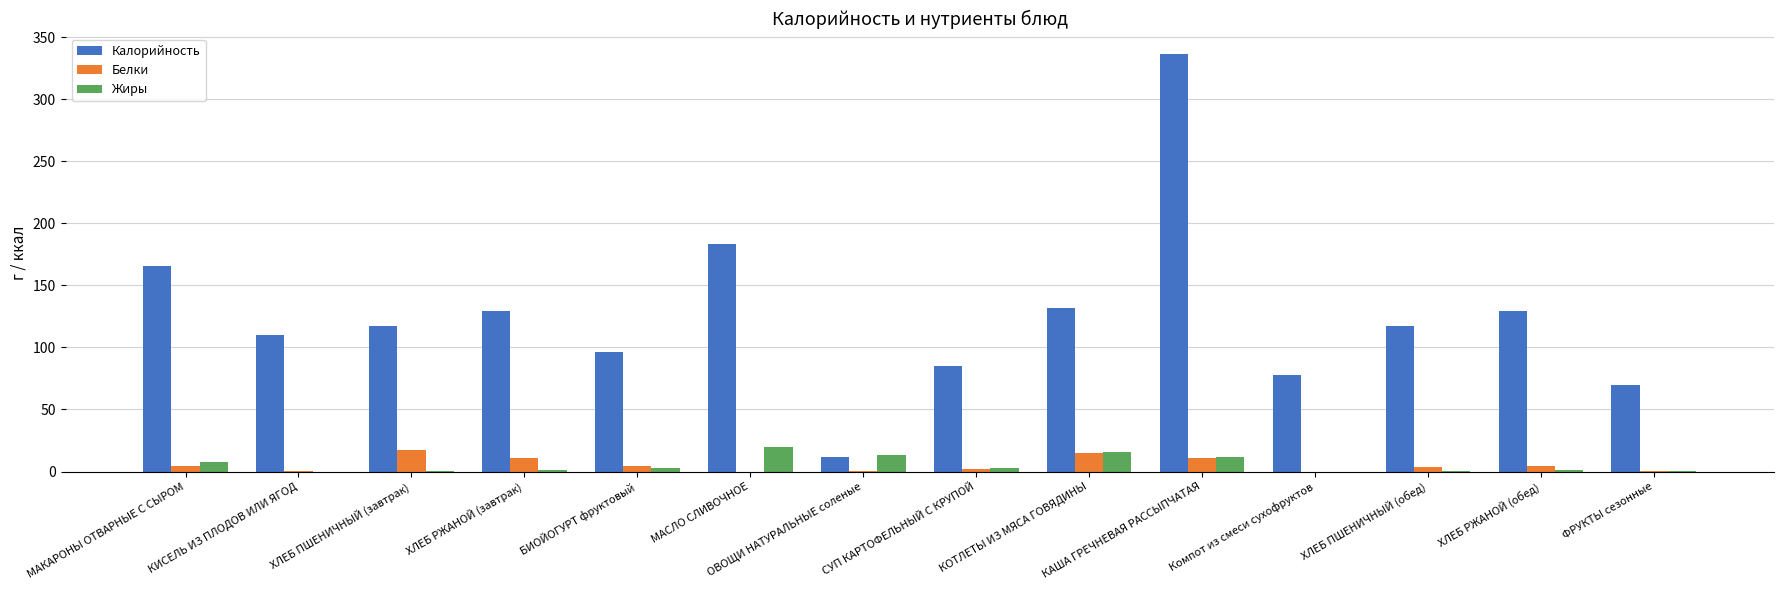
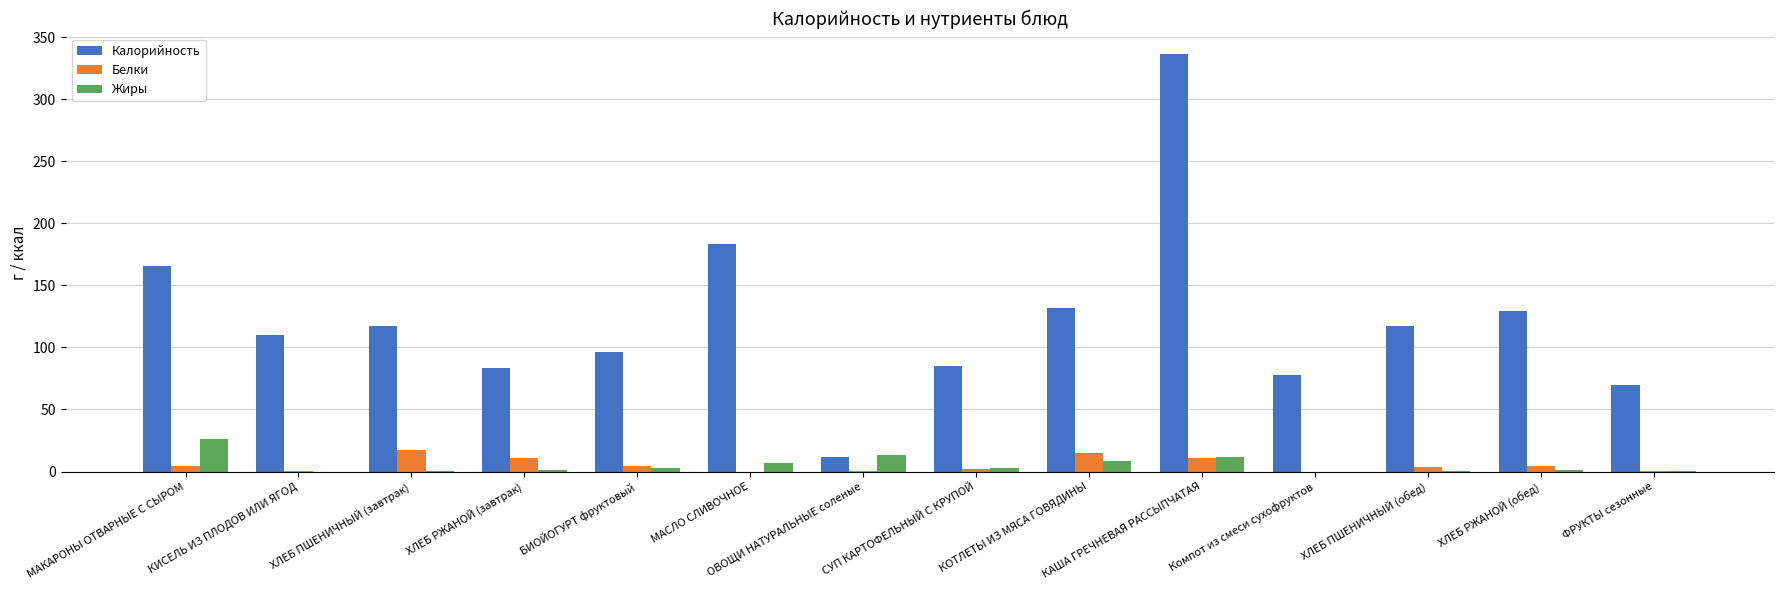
  {
    "Калорийность": {
      "МАКАРОНЫ ОТВАРНЫЕ С СЫРОМ": 165,
      "КИСЕЛЬ ИЗ ПЛОДОВ ИЛИ ЯГОД": 110,
      "ХЛЕБ ПШЕНИЧНЫЙ (завтрак)": 117,
-     "ХЛЕБ РЖАНОЙ (завтрак)": 129,
+     "ХЛЕБ РЖАНОЙ (завтрак)": 83,
      "БИОЙОГУРТ фруктовый": 96,
      "МАСЛО СЛИВОЧНОЕ": 184,
      "ОВОЩИ НАТУРАЛЬНЫЕ соленые": 12,
      "СУП КАРТОФЕЛЬНЫЙ С КРУПОЙ": 85,
      "КОТЛЕТЫ ИЗ МЯСА ГОВЯДИНЫ": 131,
      "КАША ГРЕЧНЕВАЯ РАССЫПЧАТАЯ": 336,
      "Компот из смеси сухофруктов": 77,
      "ХЛЕБ ПШЕНИЧНЫЙ (обед)": 117,
      "ХЛЕБ РЖАНОЙ (обед)": 129,
      "ФРУКТЫ сезонные": 70
    },
    "Белки": {
      "МАКАРОНЫ ОТВАРНЫЕ С СЫРОМ": 5,
      "ХЛЕБ ПШЕНИЧНЫЙ (завтрак)": 17,
      "ХЛЕБ РЖАНОЙ (завтрак)": 11,
      "БИОЙОГУРТ фруктовый": 4,
      "МАСЛО СЛИВОЧНОЕ": 0,
      "КОТЛЕТЫ ИЗ МЯСА ГОВЯДИНЫ": 15,
      "КАША ГРЕЧНЕВАЯ РАССЫПЧАТАЯ": 11,
      "Компот из смеси сухофруктов": 0,
      "ХЛЕБ ПШЕНИЧНЫЙ (обед)": 4,
      "ХЛЕБ РЖАНОЙ (обед)": 4
    },
    "Жиры": {
-     "МАКАРОНЫ ОТВАРНЫЕ С СЫРОМ": 8,
+     "МАКАРОНЫ ОТВАРНЫЕ С СЫРОМ": 26,
      "КИСЕЛЬ ИЗ ПЛОДОВ ИЛИ ЯГОД": 0,
      "БИОЙОГУРТ фруктовый": 3,
-     "МАСЛО СЛИВОЧНОЕ": 20,
+     "МАСЛО СЛИВОЧНОЕ": 7,
      "ОВОЩИ НАТУРАЛЬНЫЕ соленые": 14,
      "СУП КАРТОФЕЛЬНЫЙ С КРУПОЙ": 3,
-     "КОТЛЕТЫ ИЗ МЯСА ГОВЯДИНЫ": 15,
+     "КОТЛЕТЫ ИЗ МЯСА ГОВЯДИНЫ": 8,
      "КАША ГРЕЧНЕВАЯ РАССЫПЧАТАЯ": 11,
      "Компот из смеси сухофруктов": 0
    }
  }
